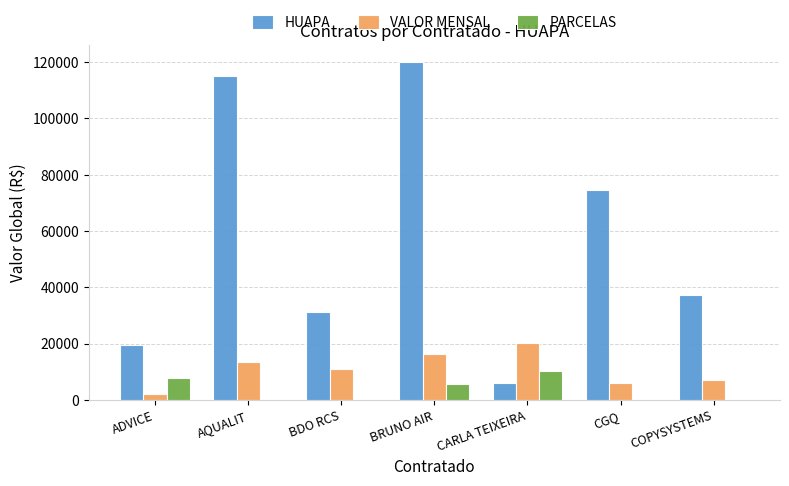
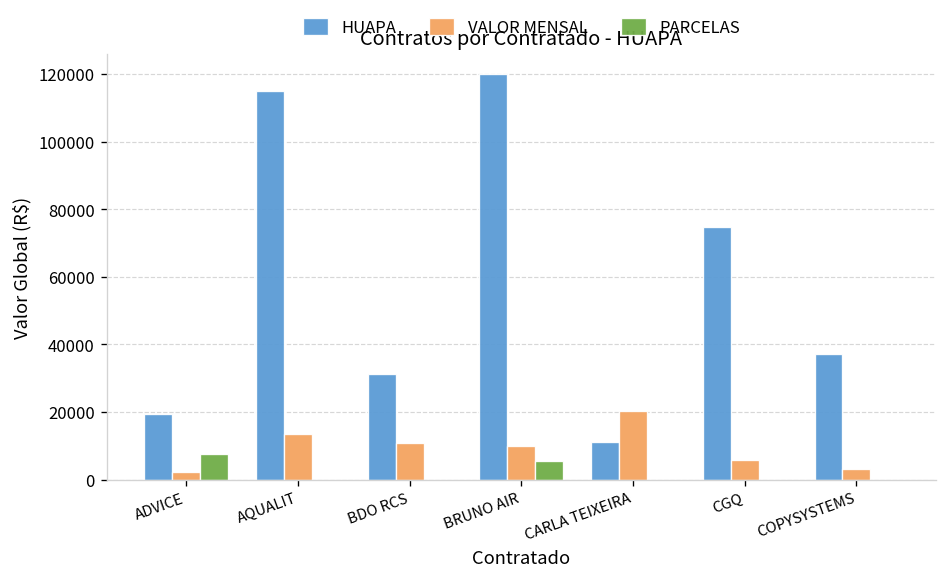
  {
    "HUAPA": {
      "ADVICE": 19000,
      "AQUALIT": 115000,
      "BDO RCS": 31000,
      "BRUNO AIR": 120000,
-     "CARLA TEIXEIRA": 6000,
+     "CARLA TEIXEIRA": 11000,
      "CGQ": 75000,
      "COPYSYSTEMS": 37000
    },
    "VALOR MENSAL": {
      "ADVICE": 2000,
      "AQUALIT": 13000,
      "BDO RCS": 11000,
-     "BRUNO AIR": 16000,
+     "BRUNO AIR": 10000,
      "CARLA TEIXEIRA": 20000,
      "CGQ": 6000,
-     "COPYSYSTEMS": 7000
+     "COPYSYSTEMS": 3000
    },
    "PARCELAS": {
      "ADVICE": 8000,
      "BRUNO AIR": 5000,
-     "CARLA TEIXEIRA": 10000
+     "CARLA TEIXEIRA": 0
    }
  }
